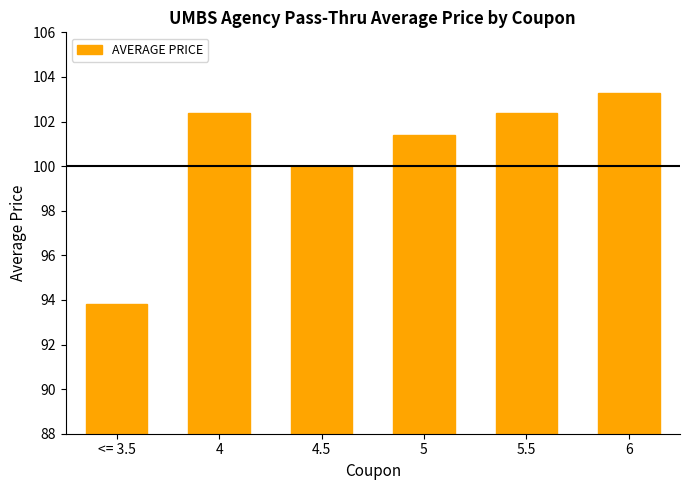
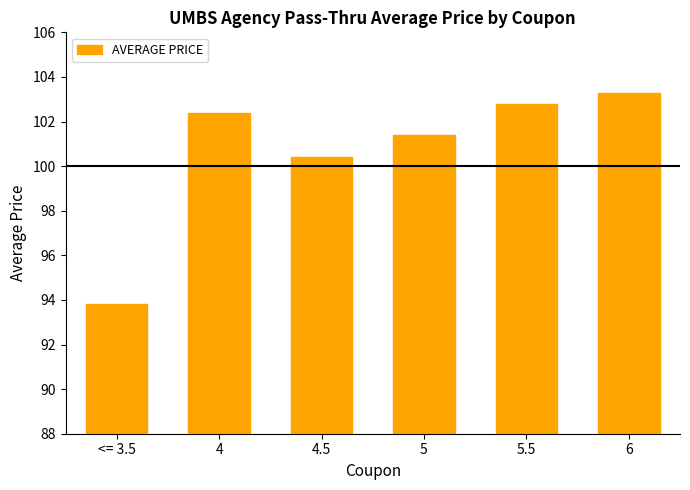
  {
    "<= 3.5": 93.8,
    "4": 102.4,
-   "4.5": 100.0,
+   "4.5": 100.4,
    "5": 101.4,
-   "5.5": 102.4,
+   "5.5": 102.8,
    "6": 103.3
  }
